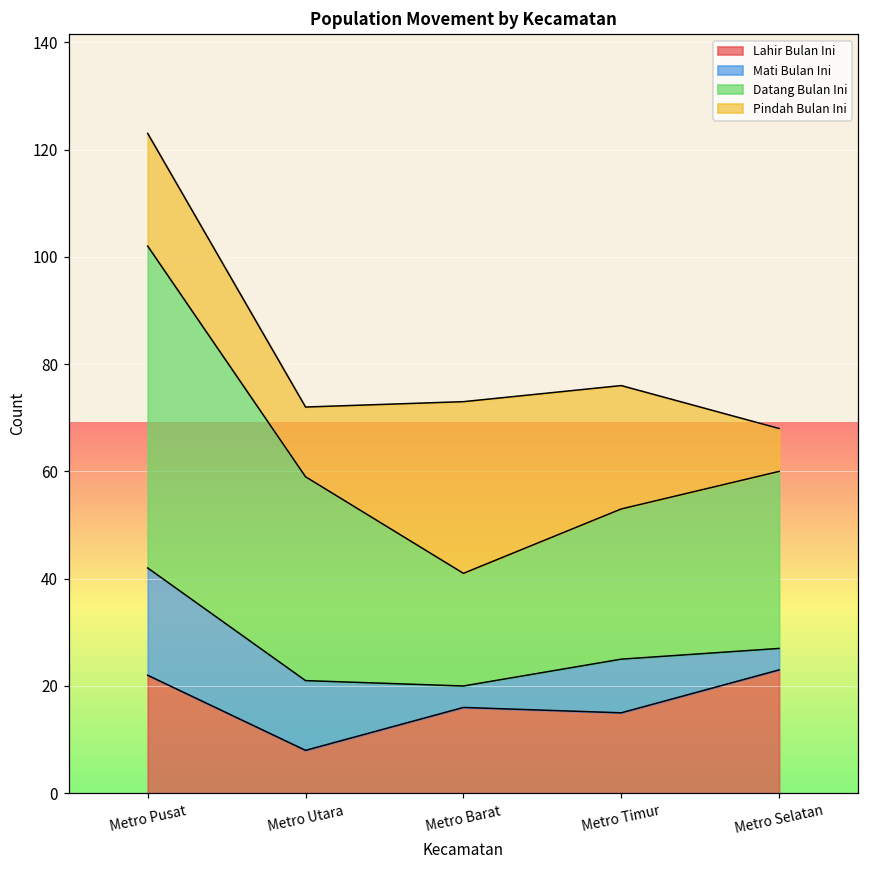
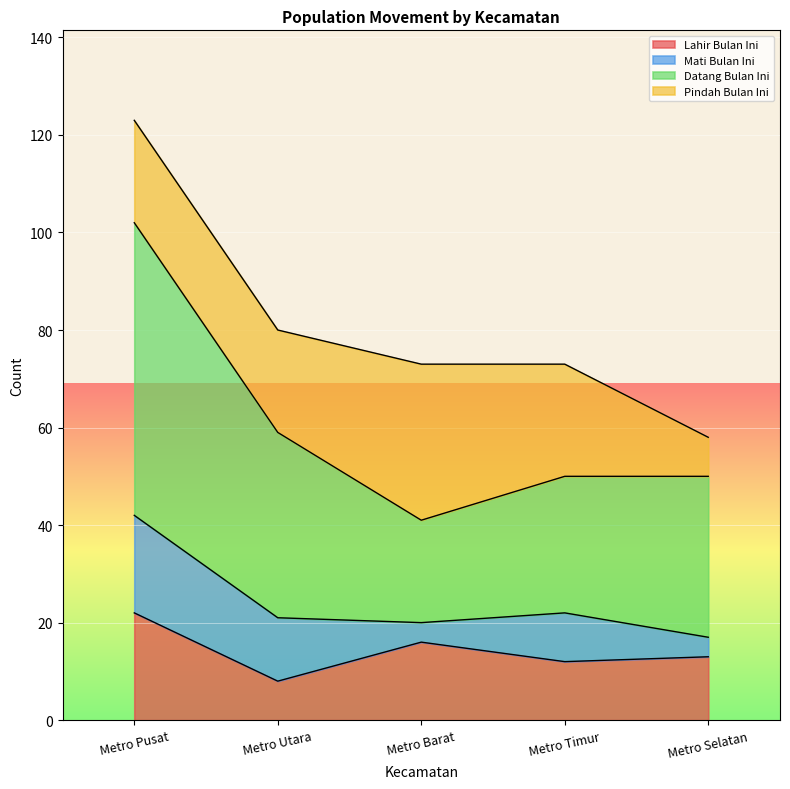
  {
    "Lahir Bulan Ini": {
      "Metro Pusat": 22,
      "Metro Utara": 8,
      "Metro Barat": 16,
-     "Metro Timur": 15,
-     "Metro Selatan": 23
+     "Metro Timur": 12,
+     "Metro Selatan": 13
    },
    "Mati Bulan Ini": {
      "Metro Pusat": 20,
      "Metro Utara": 13,
      "Metro Barat": 4,
      "Metro Timur": 10,
      "Metro Selatan": 4
    },
    "Datang Bulan Ini": {
      "Metro Pusat": 60,
      "Metro Utara": 38,
      "Metro Barat": 21,
      "Metro Timur": 28,
      "Metro Selatan": 33
    },
    "Pindah Bulan Ini": {
      "Metro Pusat": 21,
-     "Metro Utara": 13,
+     "Metro Utara": 21,
      "Metro Barat": 32,
      "Metro Timur": 23,
      "Metro Selatan": 8
    }
  }
